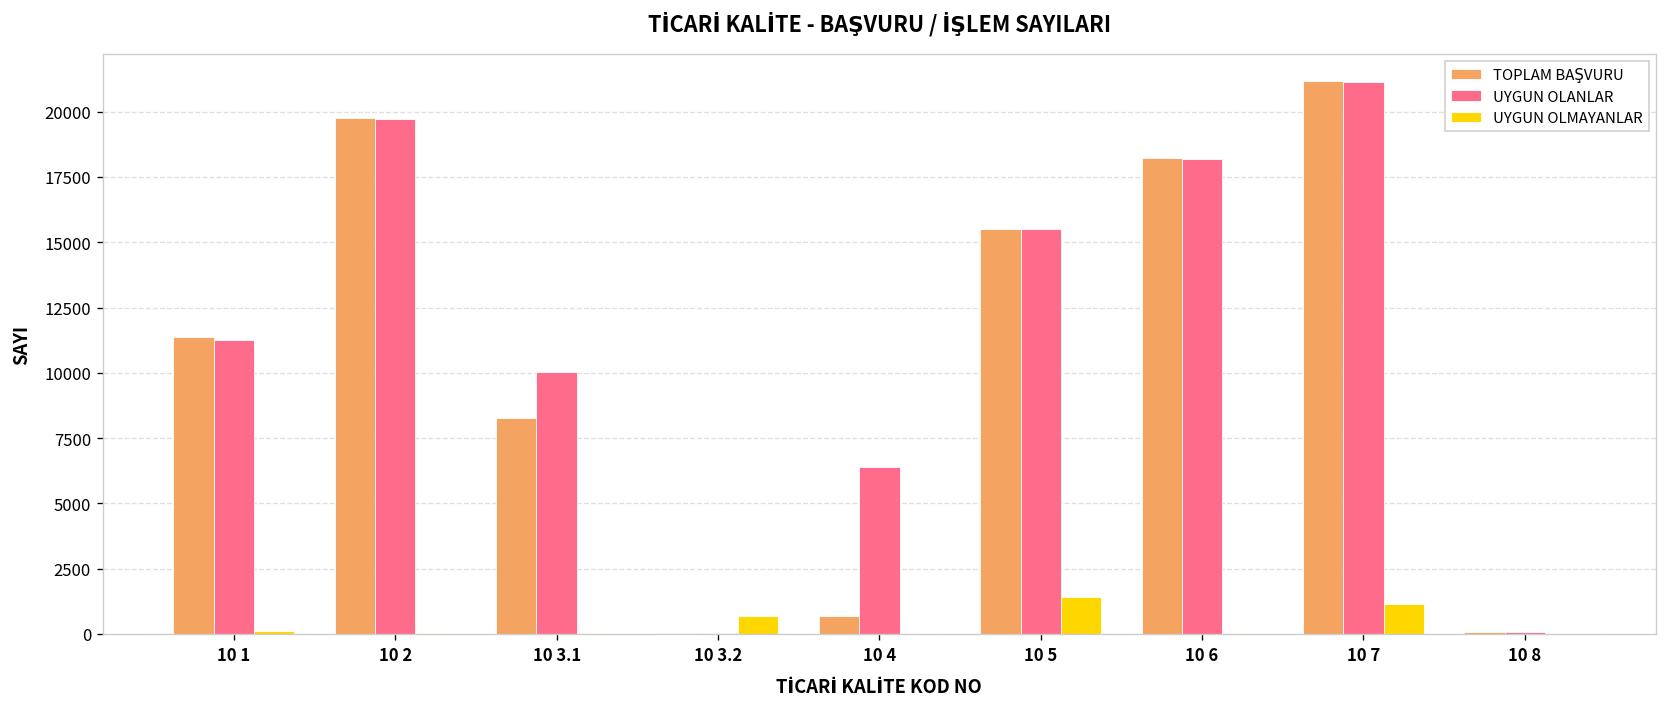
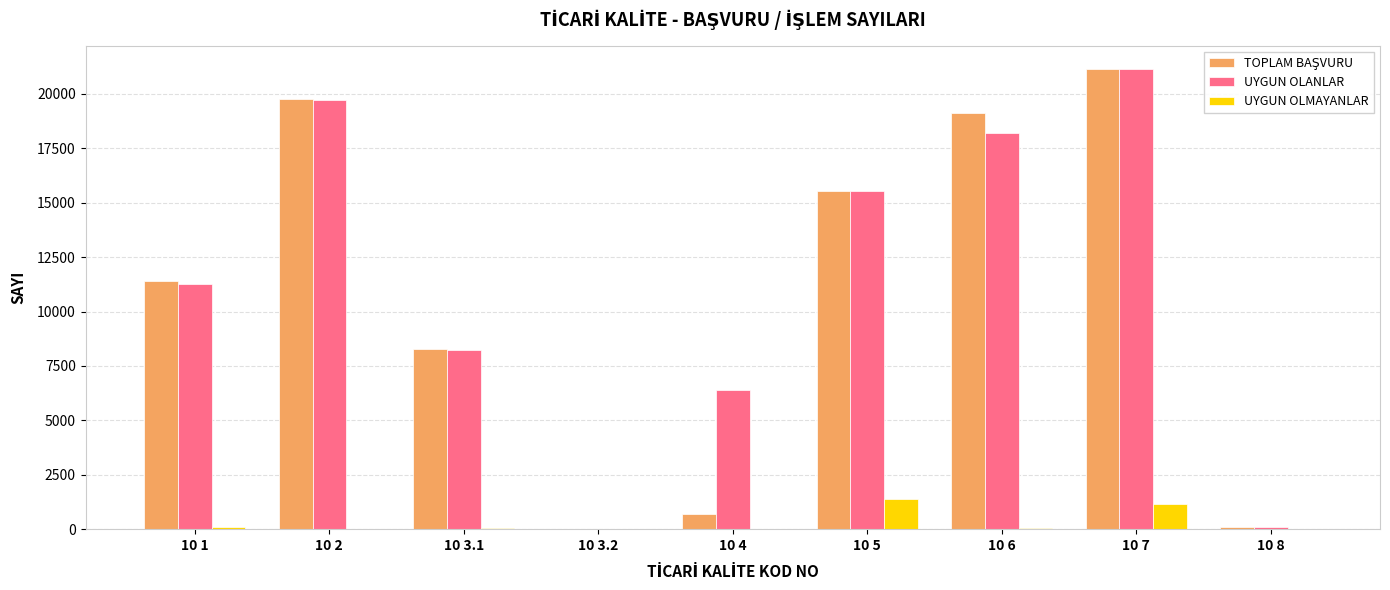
  {
    "TOPLAM BAŞVURU": {
      "10 1": 11400,
      "10 2": 19800,
      "10 3.1": 8300,
      "10 4": 700,
      "10 5": 15500,
-     "10 6": 18200,
+     "10 6": 19100,
      "10 7": 21200
    },
    "UYGUN OLANLAR": {
      "10 1": 11300,
      "10 2": 19700,
-     "10 3.1": 10000,
+     "10 3.1": 8200,
      "10 4": 6400,
      "10 5": 15500,
      "10 6": 18200,
      "10 7": 21200
    },
    "UYGUN OLMAYANLAR": {
-     "10 3.2": 700,
+     "10 3.2": 0,
      "10 4": 0,
      "10 5": 1400,
      "10 7": 1200,
      "10 8": 0
    }
  }
